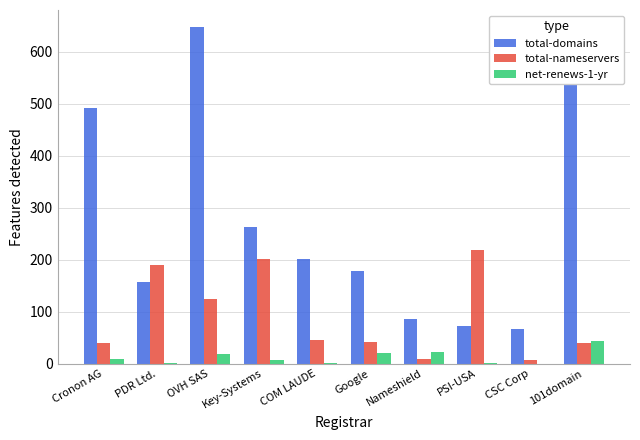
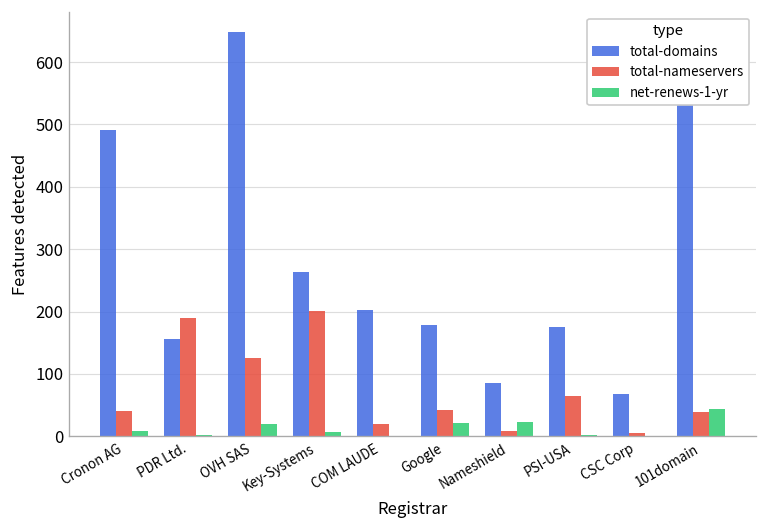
  {
    "total-domains": {
      "Cronon AG": 490,
      "PDR Ltd.": 160,
      "OVH SAS": 650,
      "Key-Systems": 260,
      "COM LAUDE": 200,
      "Google": 180,
      "Nameshield": 90,
-     "PSI-USA": 70,
+     "PSI-USA": 180,
      "CSC Corp": 70
    },
    "total-nameservers": {
      "Cronon AG": 40,
      "PDR Ltd.": 190,
      "OVH SAS": 130,
      "Key-Systems": 200,
-     "COM LAUDE": 50,
+     "COM LAUDE": 20,
      "Google": 40,
      "Nameshield": 10,
-     "PSI-USA": 220,
+     "PSI-USA": 70,
      "CSC Corp": 10,
      "101domain": 40
    },
    "net-renews-1-yr": {
      "Cronon AG": 10,
      "OVH SAS": 20,
      "Key-Systems": 10,
      "Google": 20,
      "Nameshield": 20,
      "CSC Corp": 0,
      "101domain": 40
    }
  }
